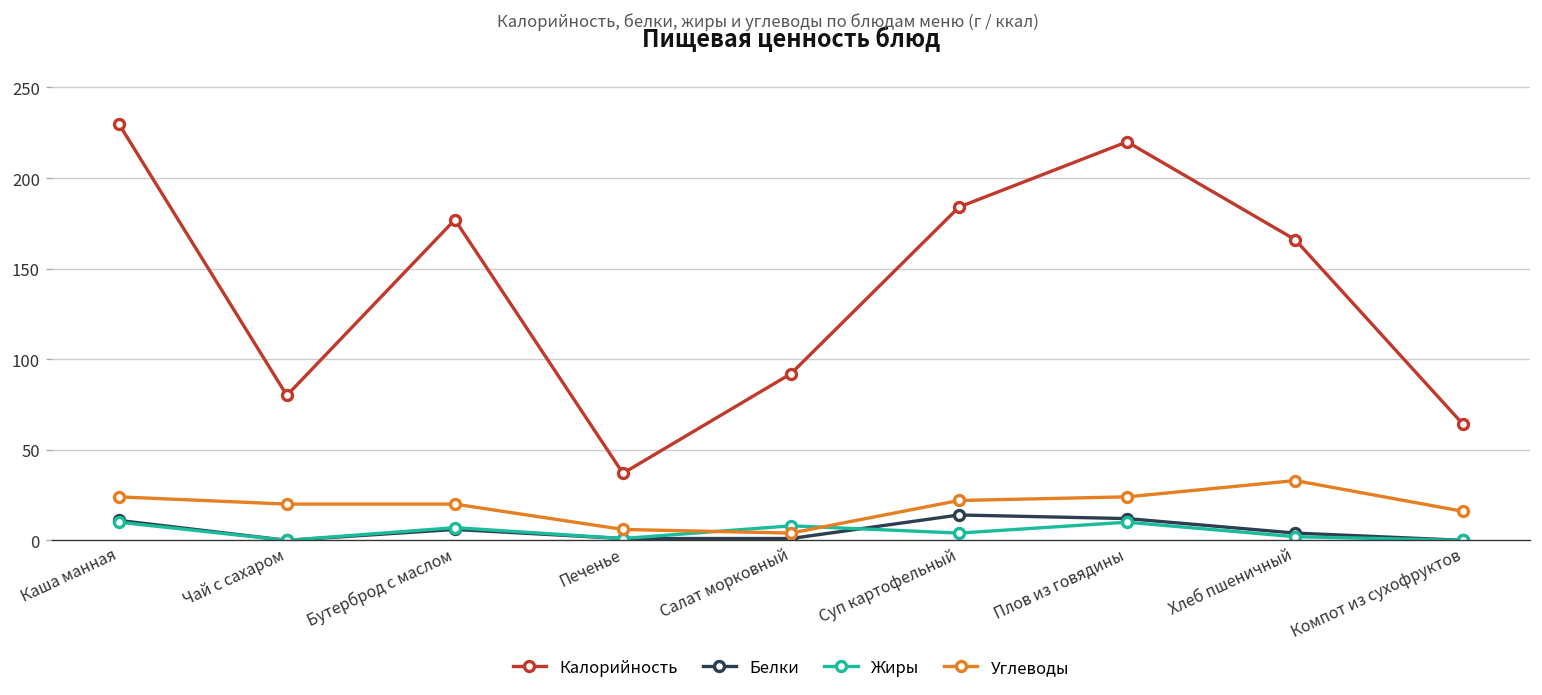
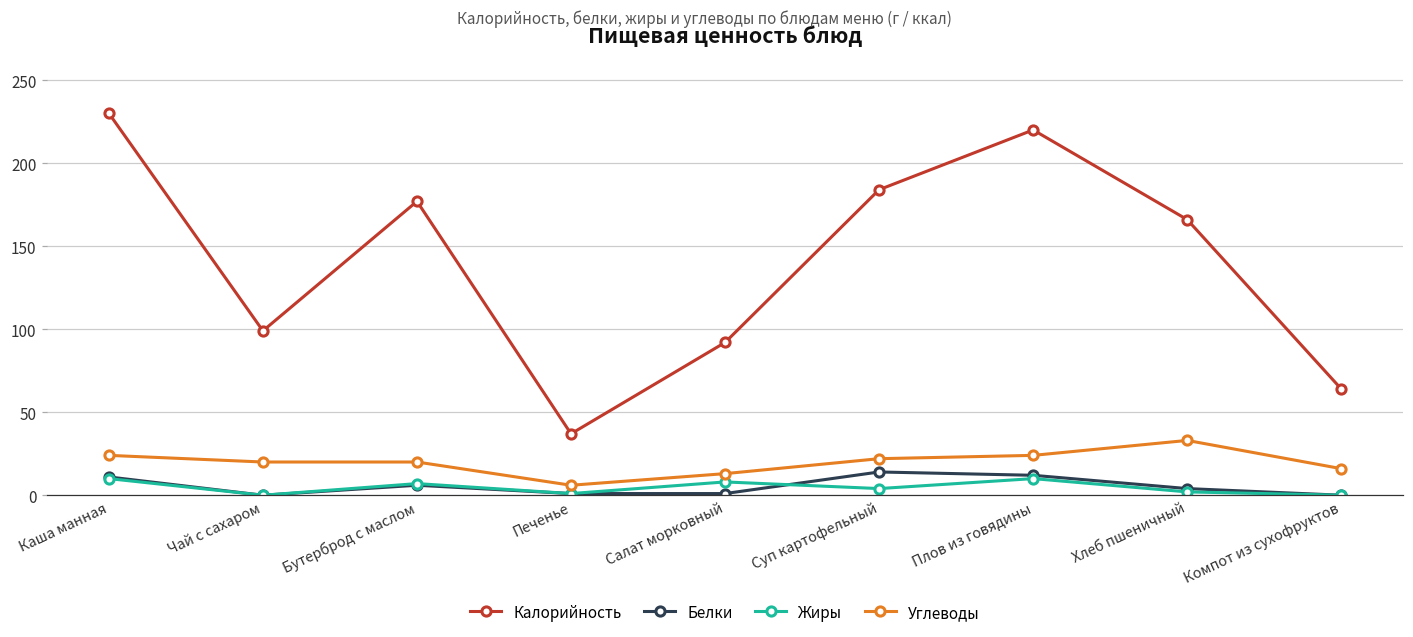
  {
    "Калорийность": {
      "Каша манная": 230,
-     "Чай с сахаром": 80,
+     "Чай с сахаром": 99,
      "Бутерброд с маслом": 177,
      "Печенье": 37,
      "Салат морковный": 92,
      "Суп картофельный": 184,
      "Плов из говядины": 220,
      "Хлеб пшеничный": 166,
      "Компот из сухофруктов": 64
    },
    "Белки": {
      "Салат морковный": 1,
      "Суп картофельный": 14,
      "Плов из говядины": 12,
      "Хлеб пшеничный": 4
    },
    "Жиры": {
      "Салат морковный": 8,
      "Суп картофельный": 4,
      "Плов из говядины": 10,
      "Хлеб пшеничный": 2
    },
    "Углеводы": {
      "Каша манная": 24,
      "Чай с сахаром": 20,
      "Бутерброд с маслом": 20,
      "Печенье": 6,
-     "Салат морковный": 4,
+     "Салат морковный": 13,
      "Суп картофельный": 22,
      "Плов из говядины": 24,
      "Хлеб пшеничный": 33,
      "Компот из сухофруктов": 16
    }
  }
